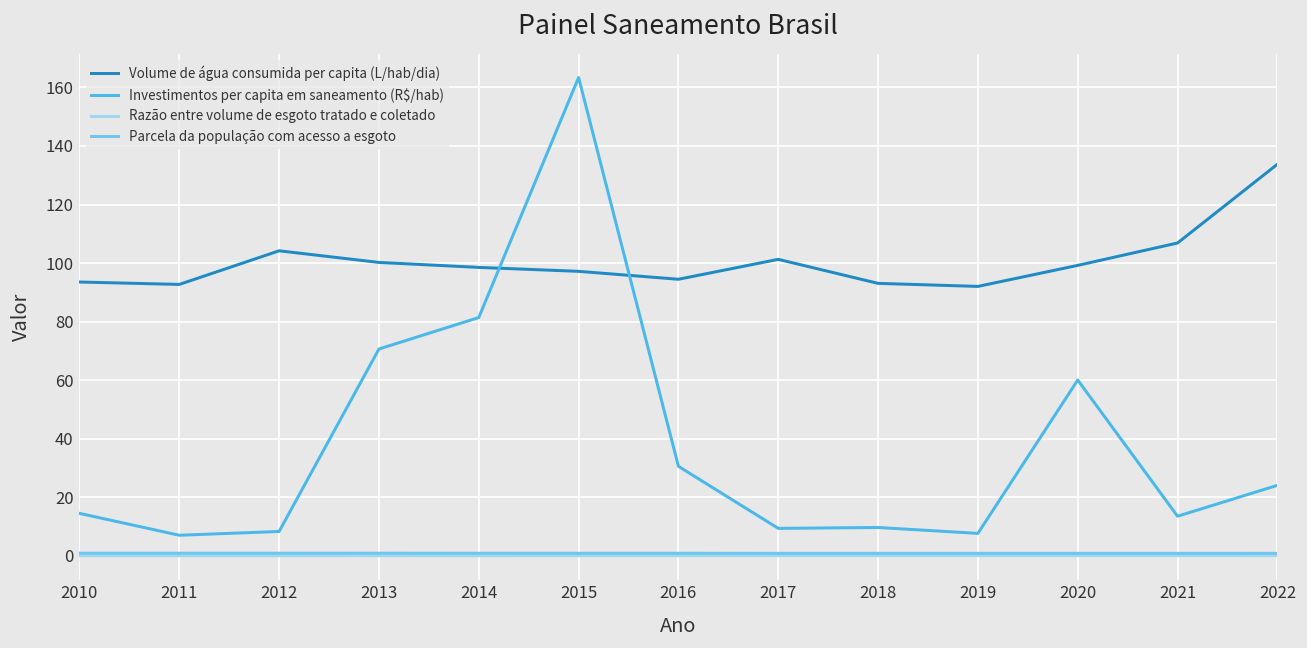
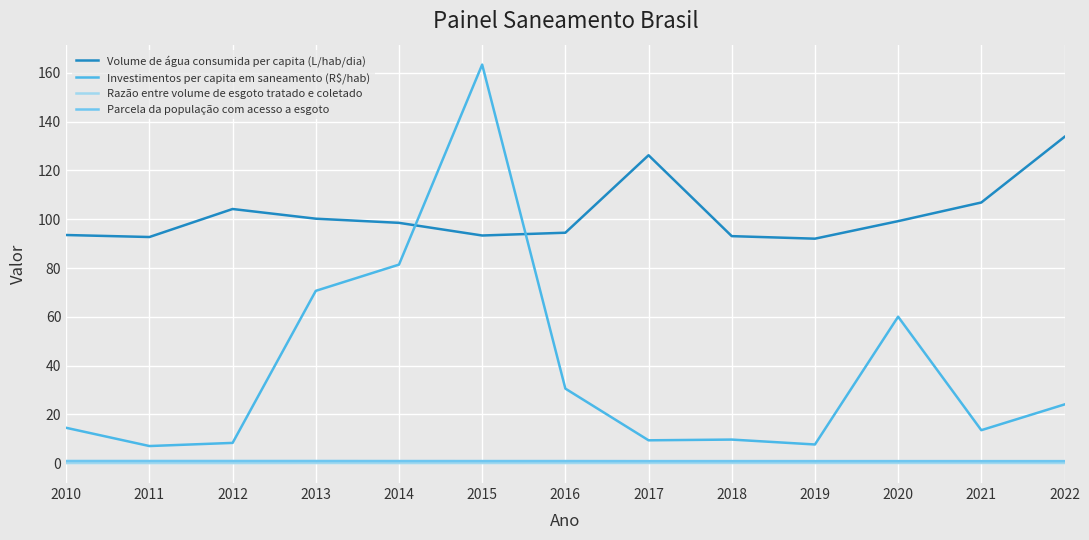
  {
    "Volume de água consumida per capita (L/hab/dia)": {
      "2010": 94,
      "2011": 93,
      "2012": 104,
      "2013": 100,
      "2014": 99,
-     "2015": 97,
+     "2015": 93,
      "2016": 94,
-     "2017": 101,
+     "2017": 126,
      "2018": 93,
      "2019": 92,
      "2020": 99,
      "2021": 107,
      "2022": 134
    }
  }
